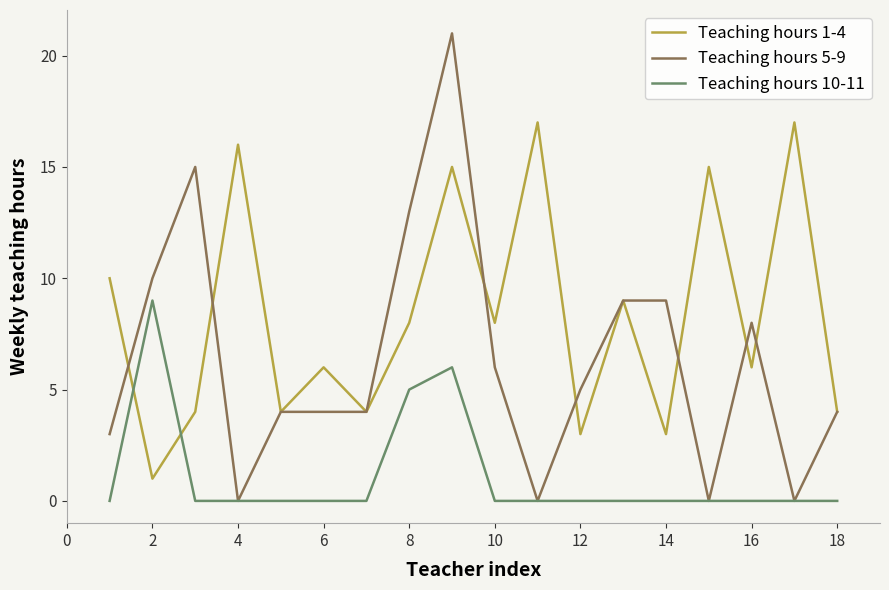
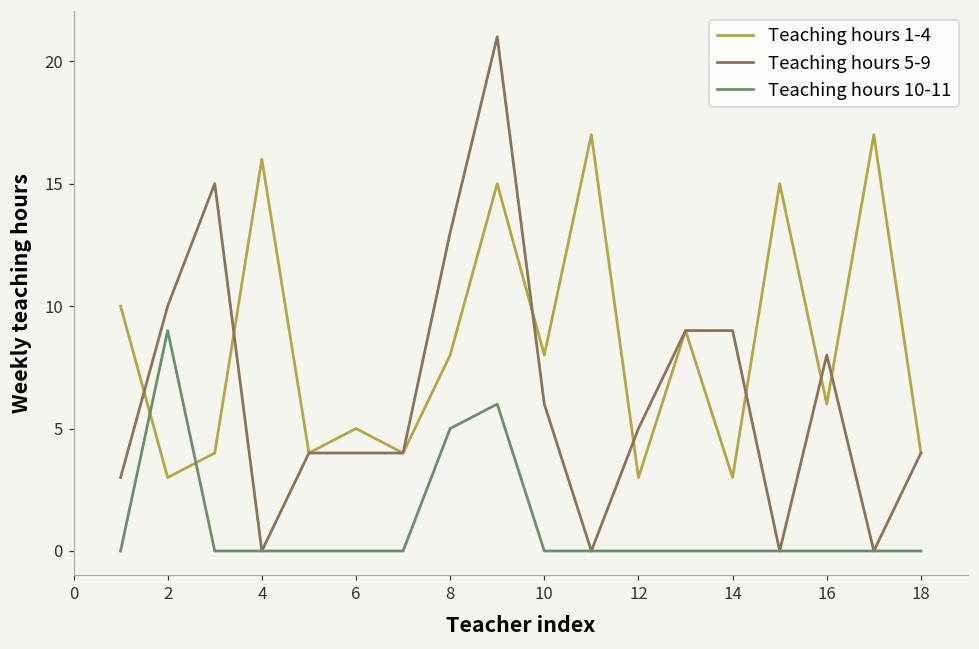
  {
    "Teaching hours 1-4": {
-     "2": 1,
+     "2": 3,
      "4": 16,
-     "6": 6,
+     "6": 5,
      "8": 8,
      "10": 8,
      "12": 3,
      "14": 3,
      "16": 6
    }
  }
